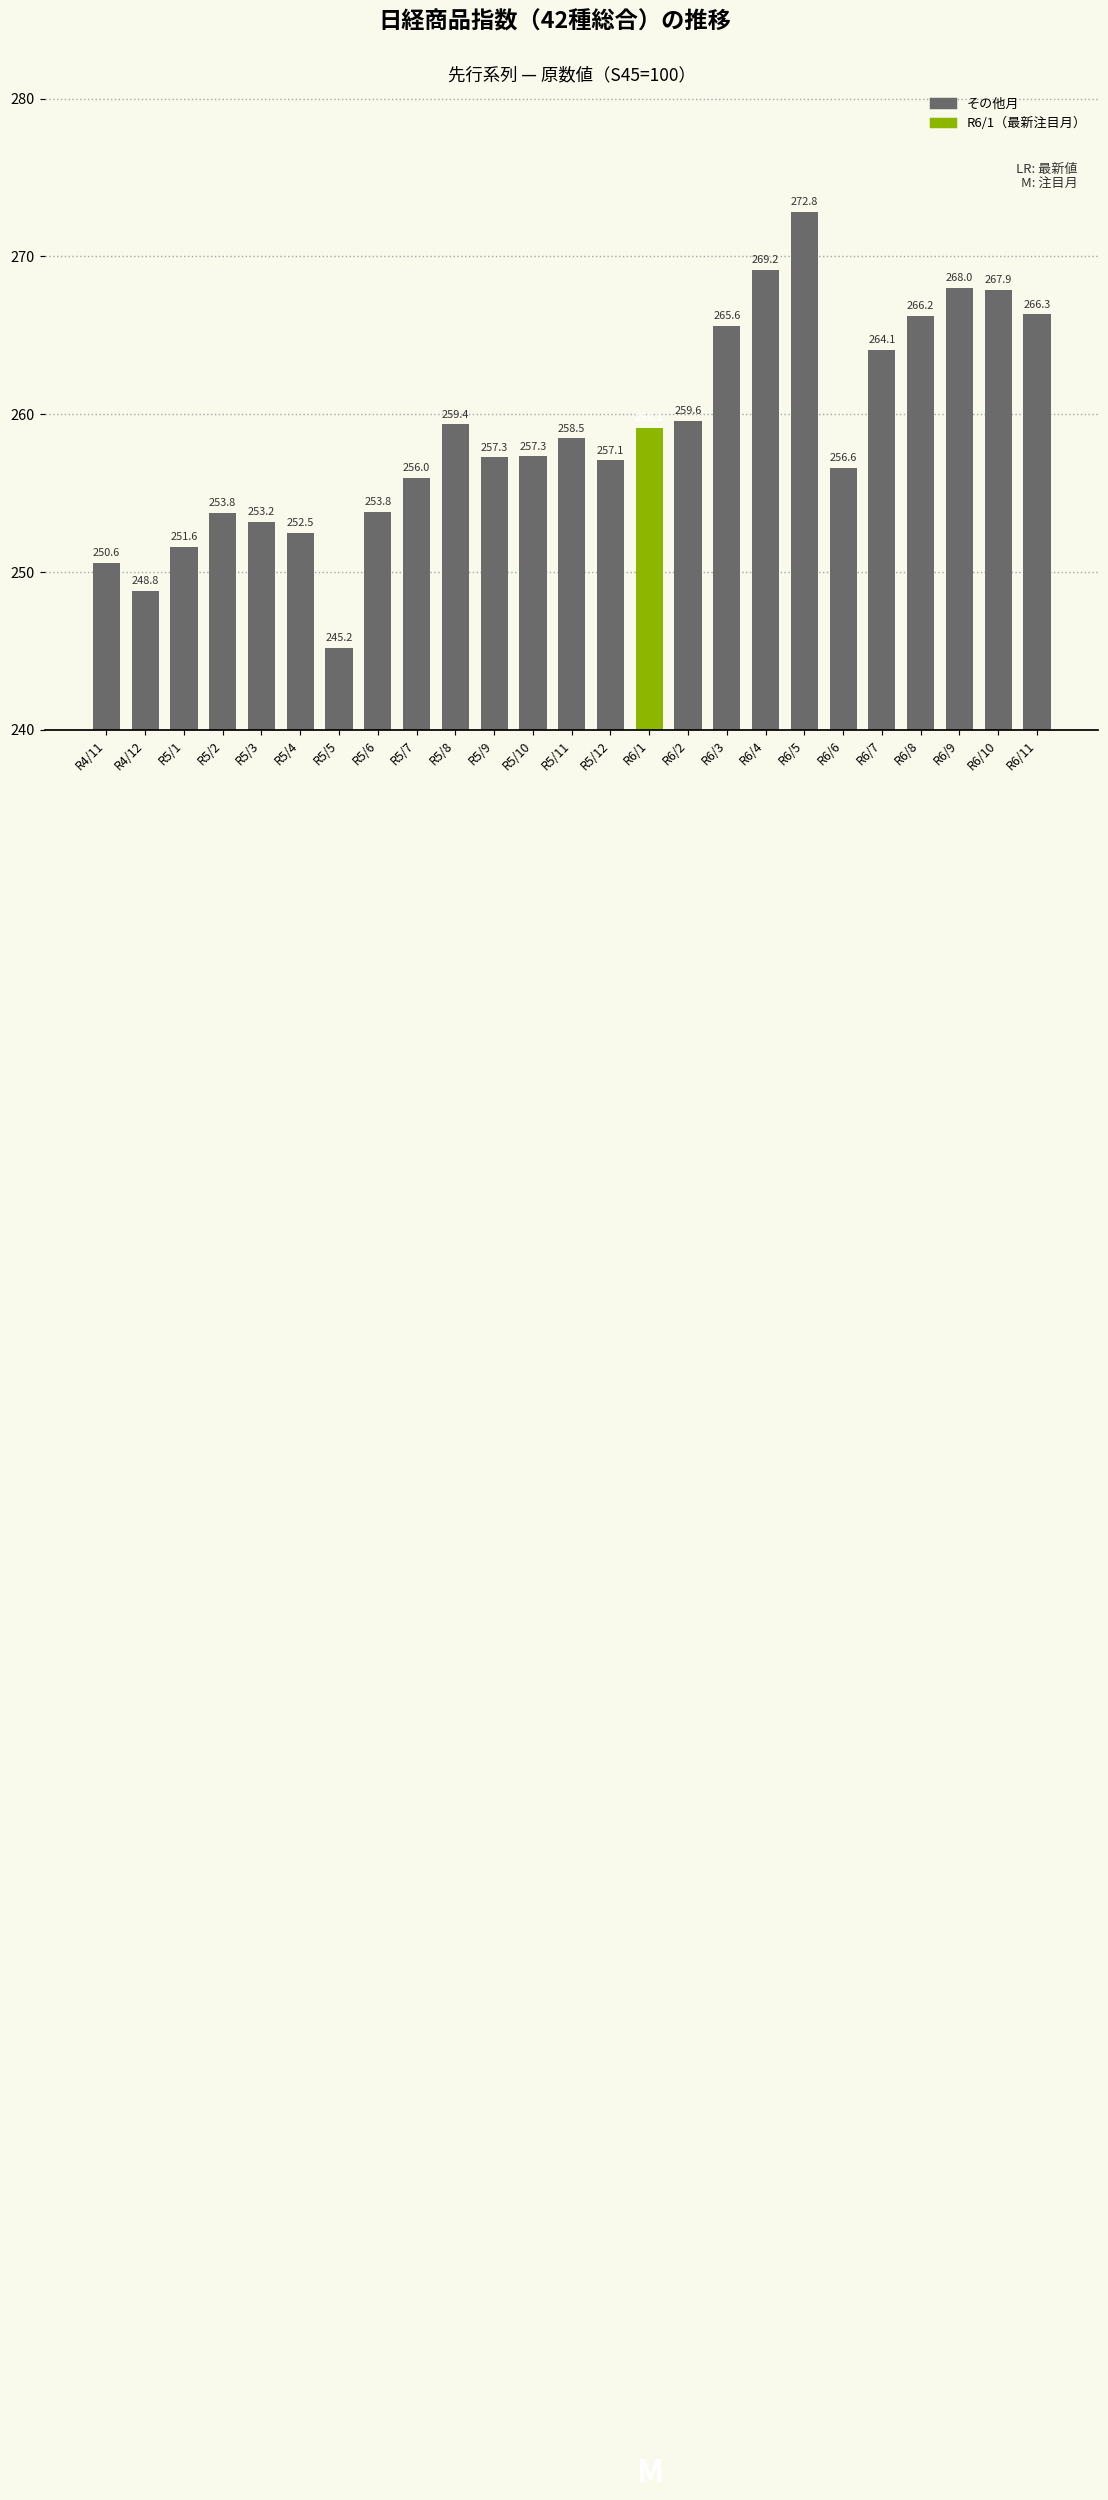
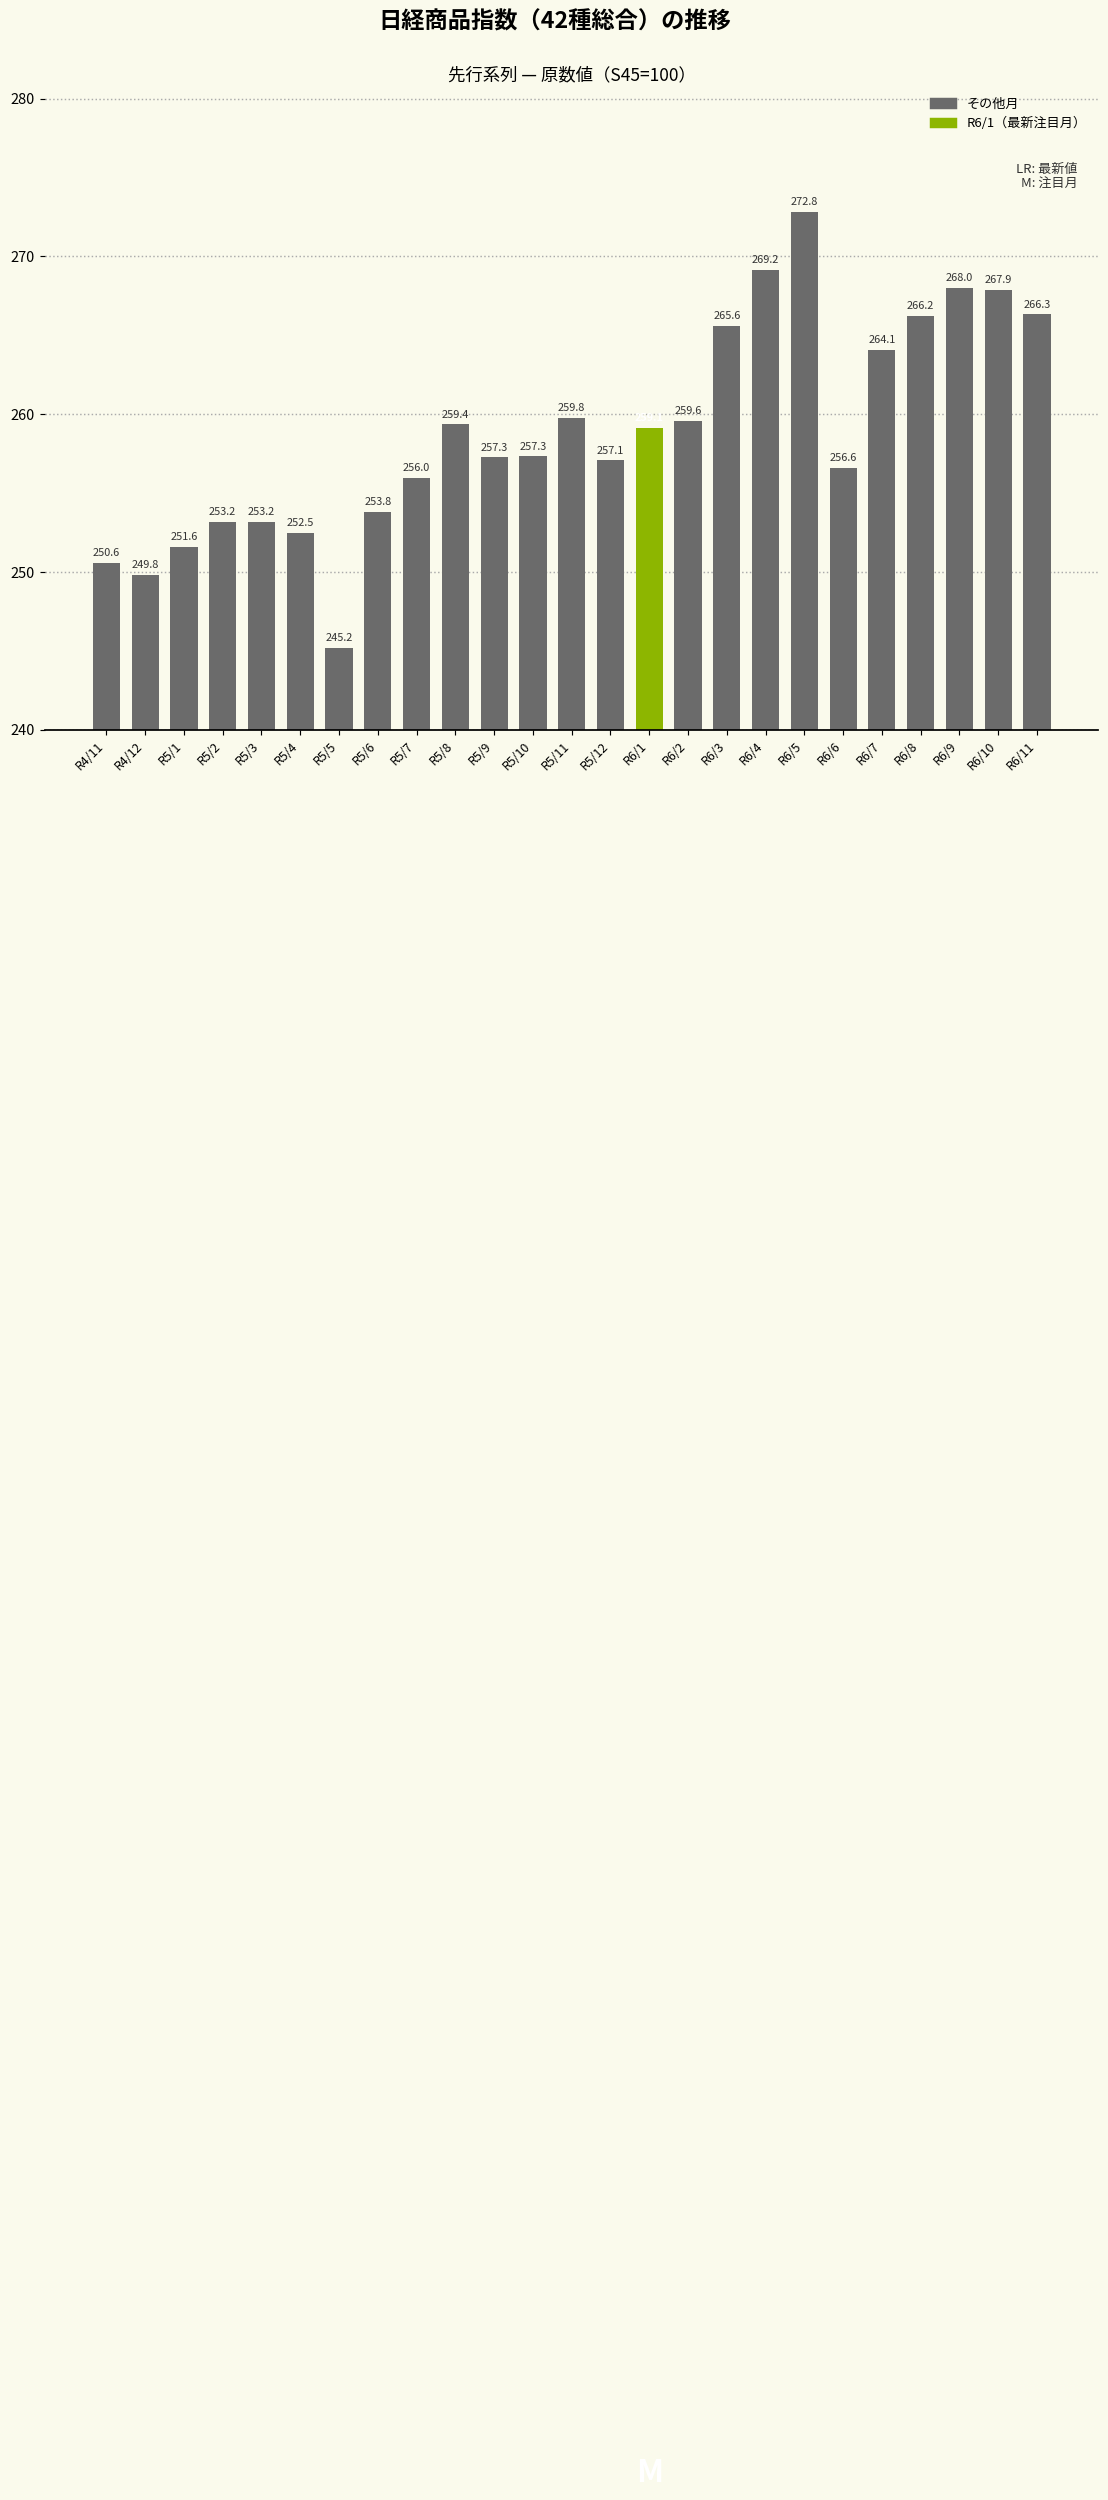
  {
    "R4/11": 250.6,
-   "R4/12": 248.8,
+   "R4/12": 249.8,
    "R5/1": 251.6,
-   "R5/2": 253.8,
+   "R5/2": 253.2,
    "R5/3": 253.2,
    "R5/4": 252.5,
    "R5/5": 245.2,
    "R5/6": 253.8,
    "R5/7": 256.0,
    "R5/8": 259.4,
    "R5/9": 257.3,
    "R5/10": 257.3,
-   "R5/11": 258.5,
+   "R5/11": 259.8,
    "R5/12": 257.1,
    "R6/2": 259.6,
    "R6/3": 265.6,
    "R6/4": 269.2,
    "R6/5": 272.8,
    "R6/6": 256.6,
    "R6/7": 264.1,
    "R6/8": 266.2,
    "R6/9": 268.0,
    "R6/10": 267.9,
    "R6/11": 266.3
  }
